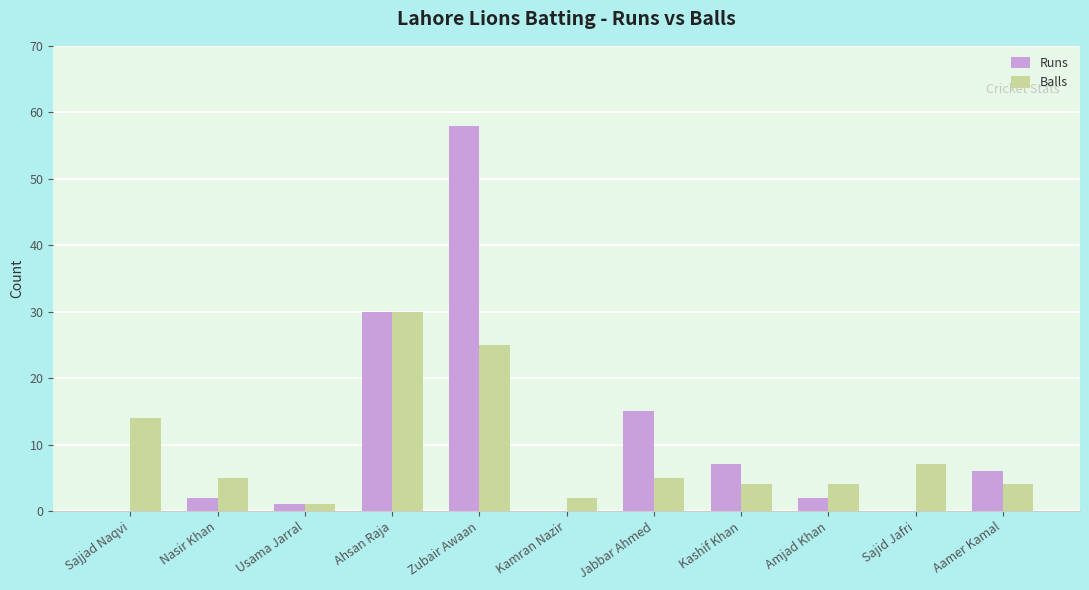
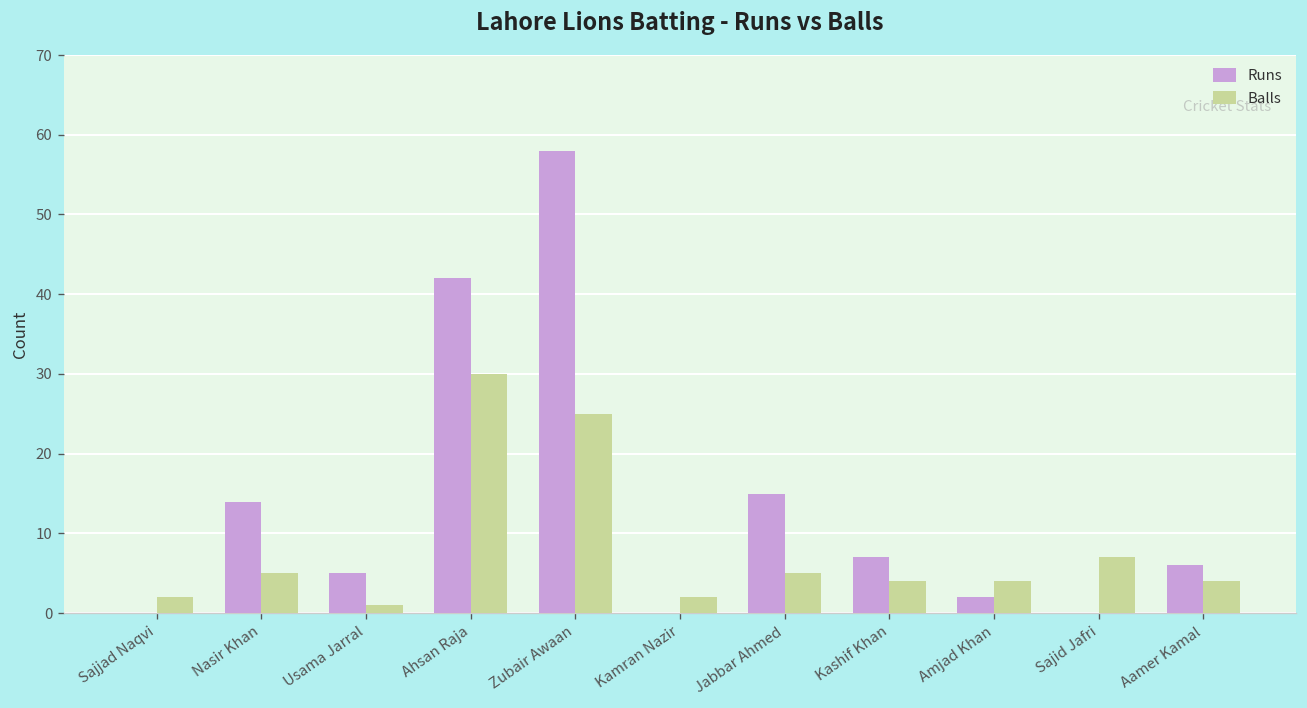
  {
    "Runs": {
      "Sajjad Naqvi": 0,
-     "Nasir Khan": 2,
-     "Usama Jarral": 1,
-     "Ahsan Raja": 30,
+     "Nasir Khan": 14,
+     "Usama Jarral": 5,
+     "Ahsan Raja": 42,
      "Zubair Awaan": 58,
      "Kamran Nazir": 0,
      "Jabbar Ahmed": 15,
      "Kashif Khan": 7,
      "Amjad Khan": 2,
      "Sajid Jafri": 0,
      "Aamer Kamal": 6
    },
    "Balls": {
-     "Sajjad Naqvi": 14,
+     "Sajjad Naqvi": 2,
      "Nasir Khan": 5,
      "Usama Jarral": 1,
      "Ahsan Raja": 30,
      "Zubair Awaan": 25,
      "Kamran Nazir": 2,
      "Jabbar Ahmed": 5,
      "Kashif Khan": 4,
      "Amjad Khan": 4,
      "Sajid Jafri": 7,
      "Aamer Kamal": 4
    }
  }
